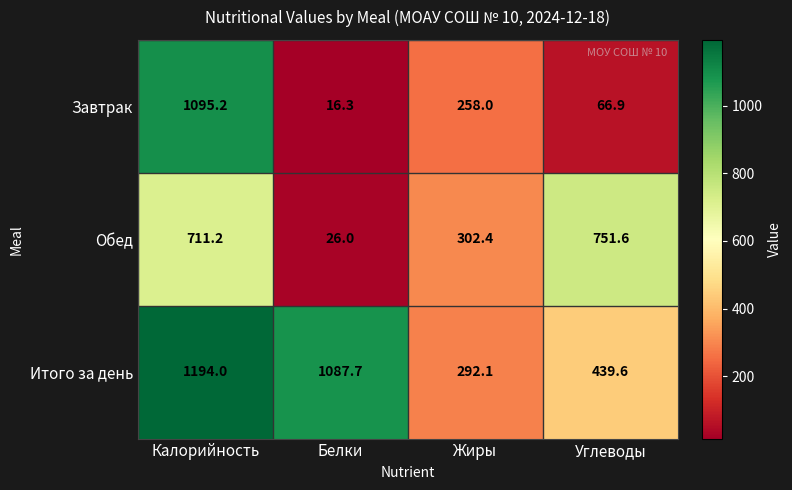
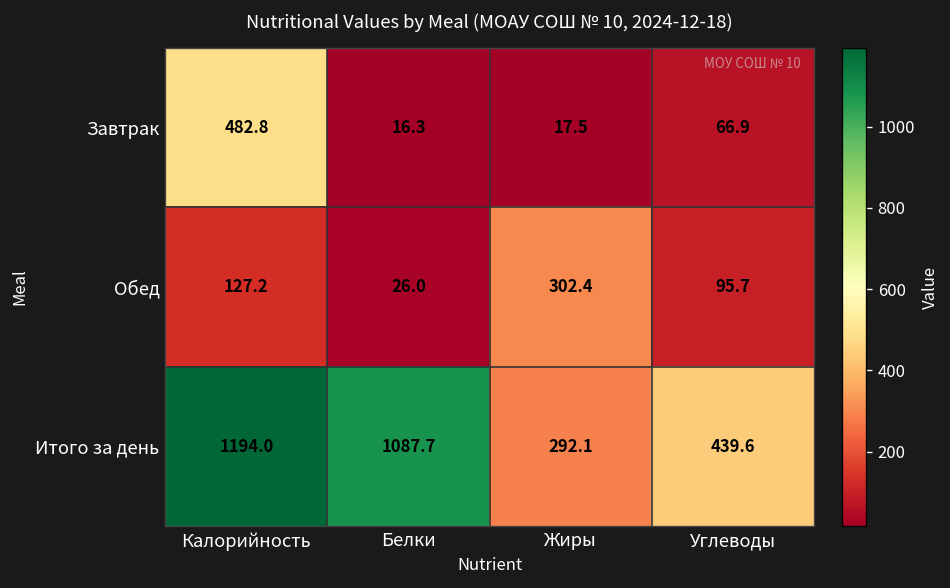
  {
    "Завтрак": {
-     "Калорийность": 1095.2,
+     "Калорийность": 482.8,
      "Белки": 16.3,
-     "Жиры": 258.0
+     "Жиры": 17.5
    },
    "Обед": {
-     "Калорийность": 711.2,
+     "Калорийность": 127.2,
      "Белки": 26.0,
      "Жиры": 302.4,
-     "Углеводы": 751.6
+     "Углеводы": 95.7
    },
    "Итого за день": {
      "Калорийность": 1194.0,
      "Белки": 1087.7,
      "Жиры": 292.1,
      "Углеводы": 439.6
    }
  }
